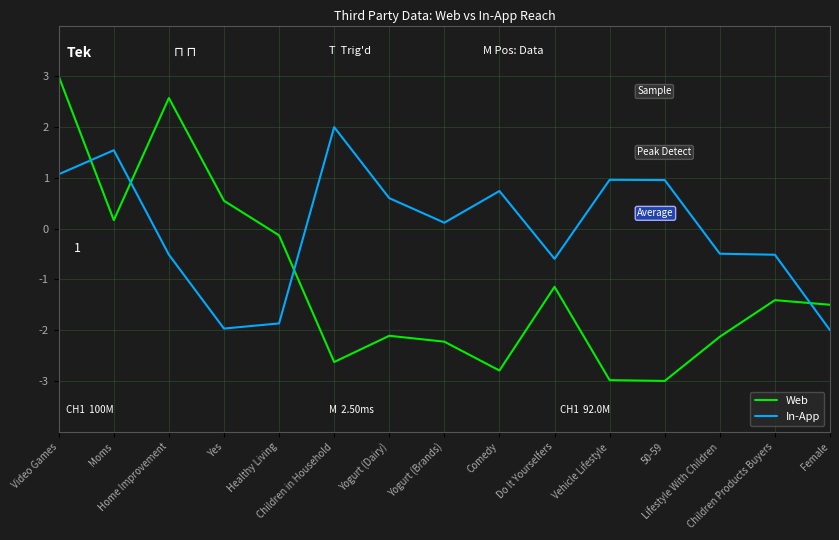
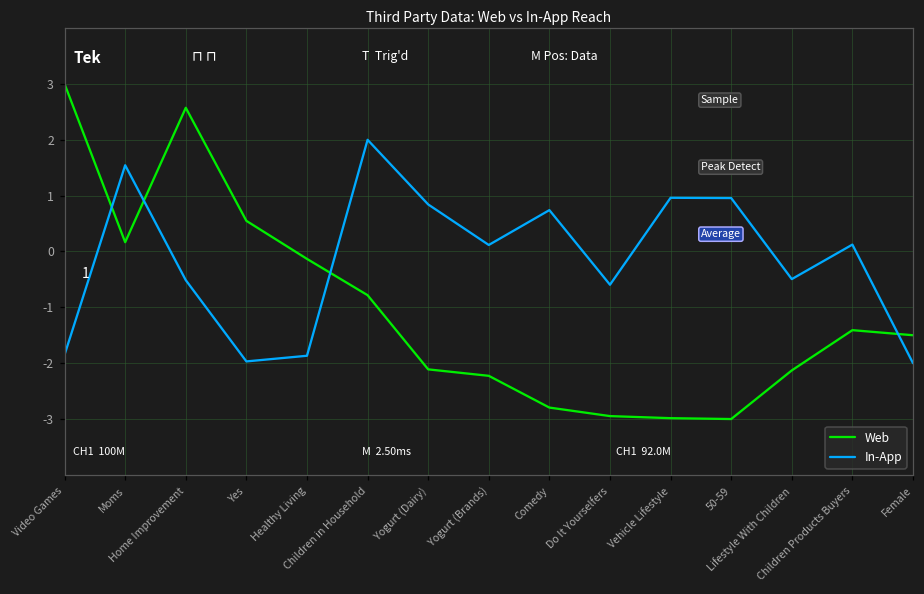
  {
    "Web": {
      "Video Games": 3.0,
      "Moms": 0.2,
      "Home Improvement": 2.6,
      "Yes": 0.5,
      "Healthy Living": -0.1,
-     "Children in Household": -2.6,
+     "Children in Household": -0.8,
      "Yogurt (Dairy)": -2.1,
      "Yogurt (Brands)": -2.2,
      "Comedy": -2.8,
-     "Do It Yourselfers": -1.1,
+     "Do It Yourselfers": -2.9,
      "Vehicle Lifestyle": -3.0,
      "50-59": -3.0,
      "Lifestyle With Children": -2.1,
      "Children Products Buyers": -1.4,
      "Female": -1.5
    },
    "In-App": {
-     "Video Games": 1.1,
+     "Video Games": -1.8,
      "Moms": 1.5,
      "Home Improvement": -0.5,
      "Yes": -2.0,
      "Healthy Living": -1.9,
      "Children in Household": 2.0,
-     "Yogurt (Dairy)": 0.6,
+     "Yogurt (Dairy)": 0.8,
      "Yogurt (Brands)": 0.1,
      "Comedy": 0.7,
      "Do It Yourselfers": -0.6,
      "Vehicle Lifestyle": 1.0,
      "50-59": 1.0,
      "Lifestyle With Children": -0.5,
-     "Children Products Buyers": -0.5,
+     "Children Products Buyers": 0.1,
      "Female": -2.0
    }
  }
